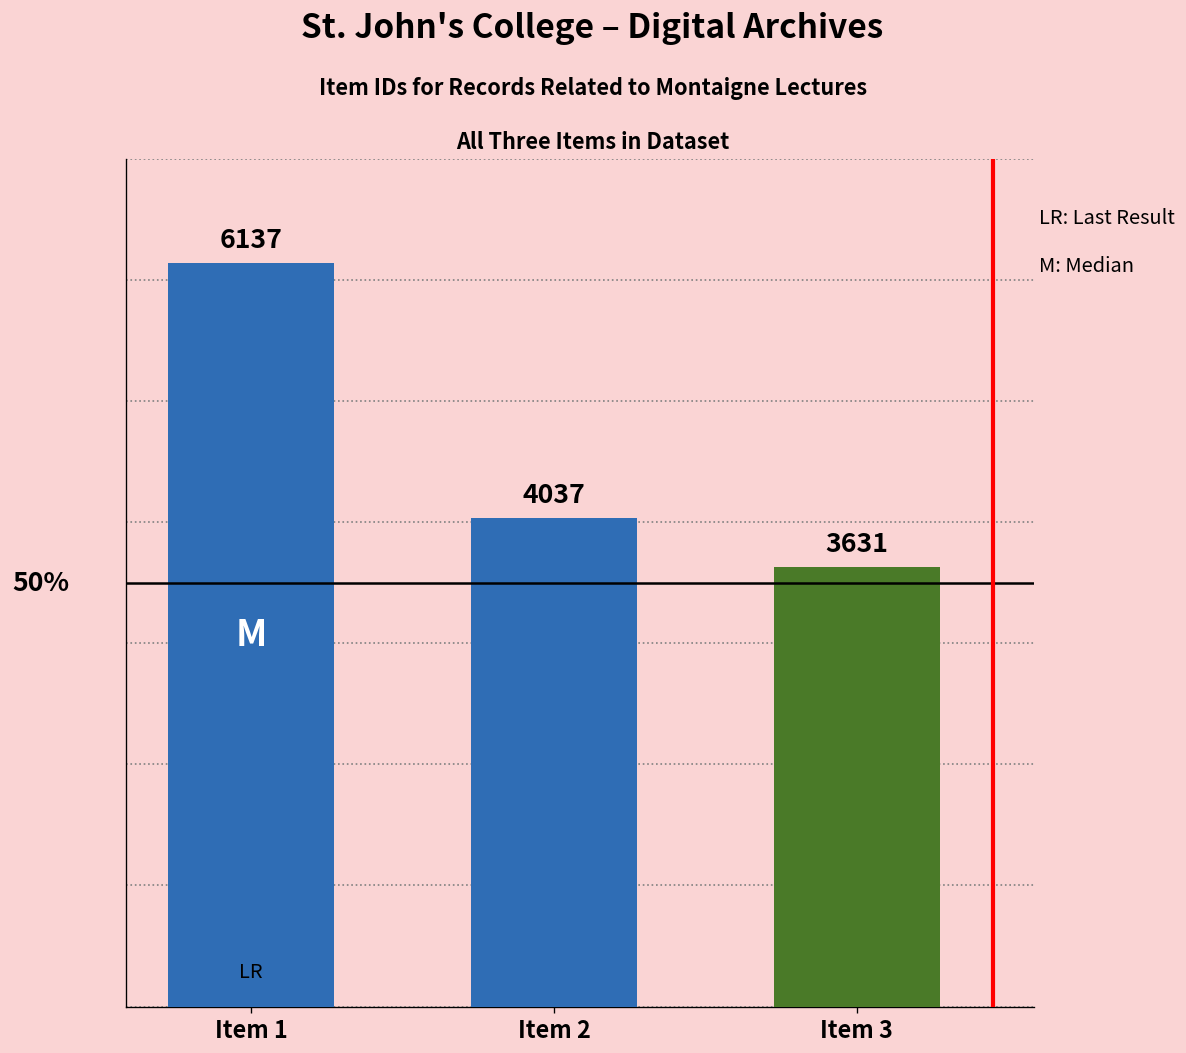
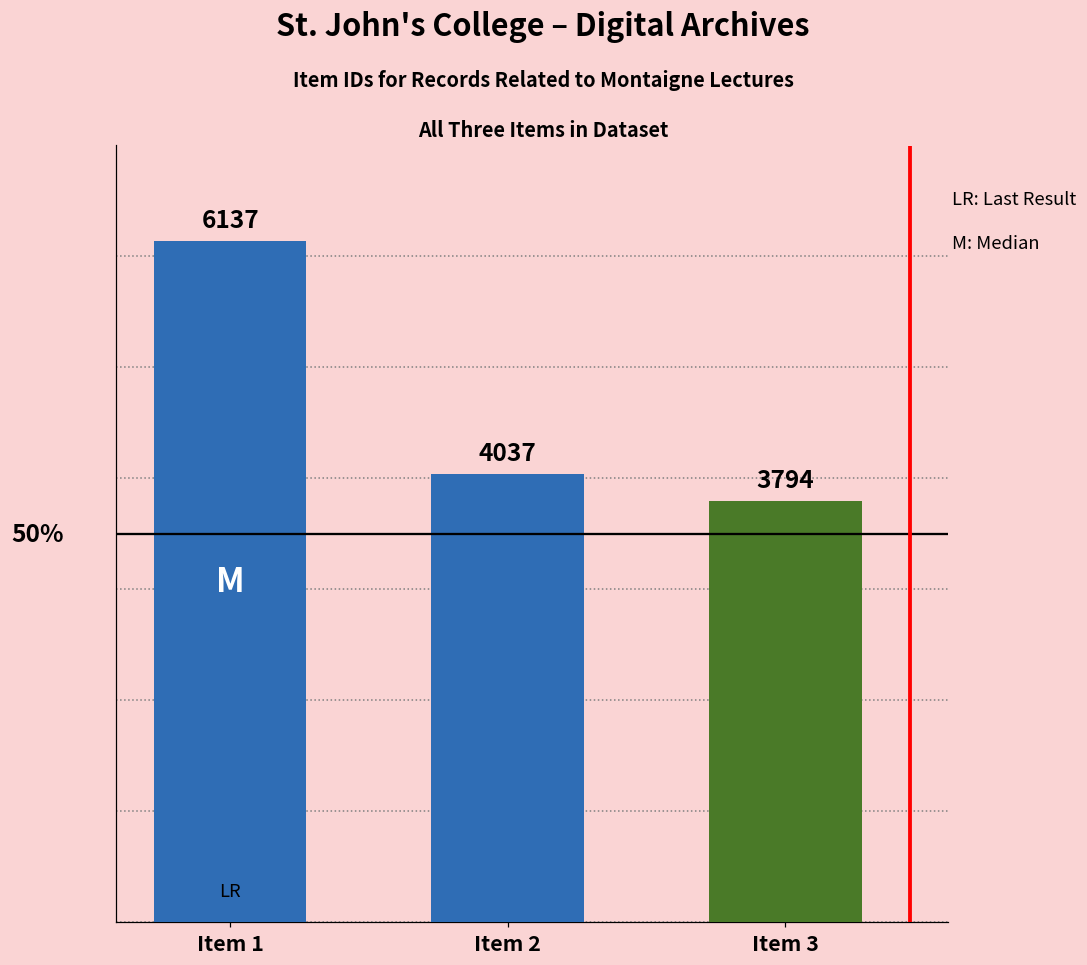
  {
    "Item 1": 6137,
    "Item 2": 4037,
-   "Item 3": 3631
+   "Item 3": 3794
  }
